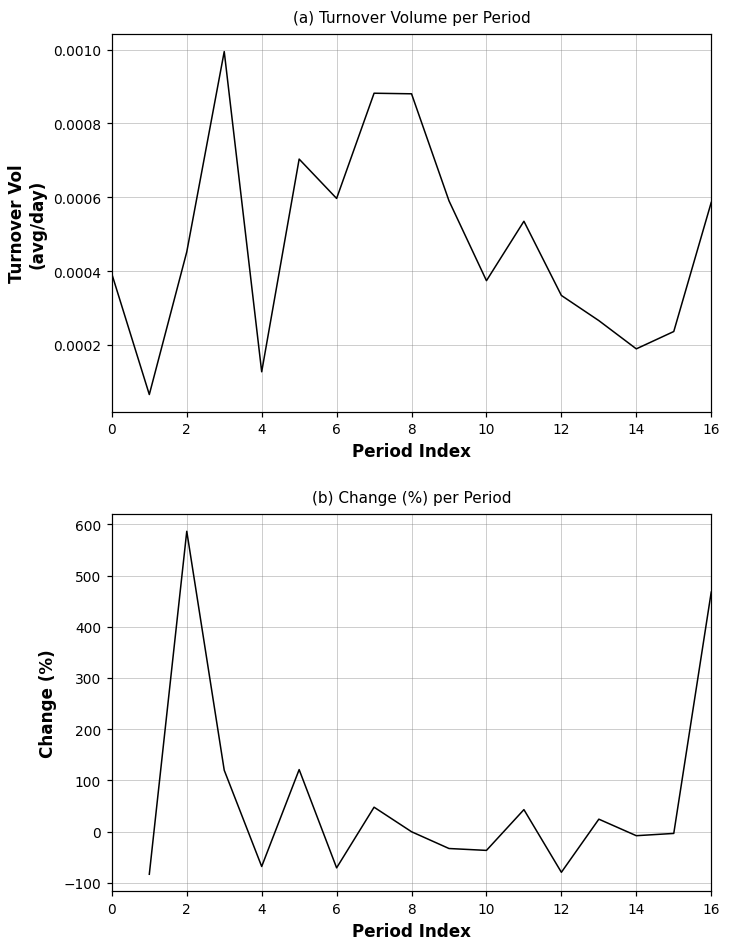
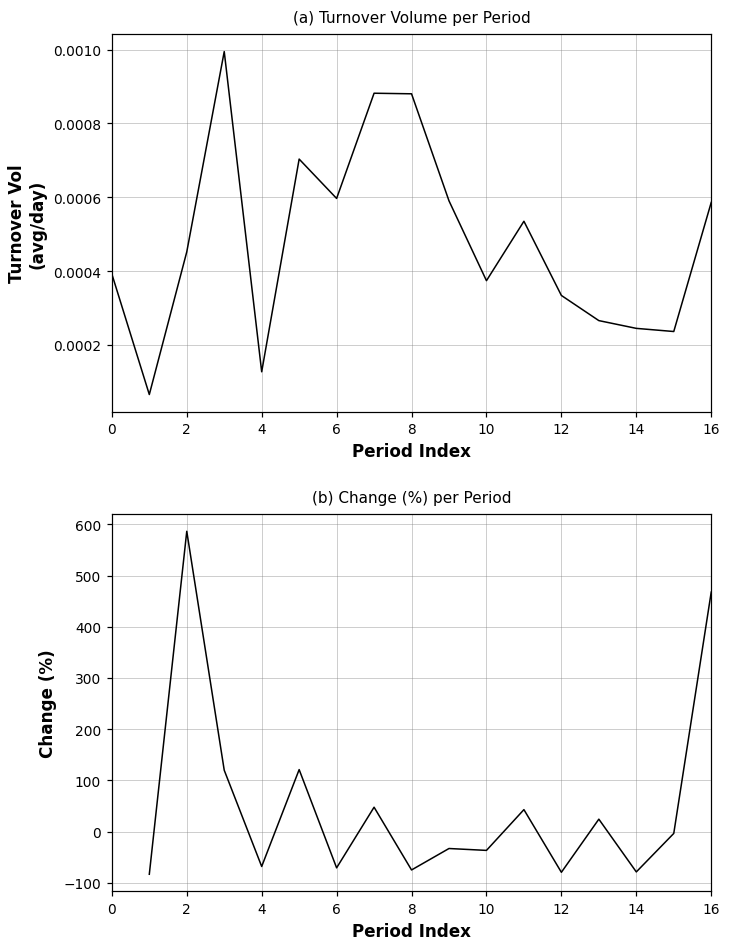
  {
    "(a) Turnover Volume per Period": {
      "0": 0.00039,
      "2": 0.00045,
      "4": 0.00013,
      "6": 0.00060,
      "8": 0.00088,
      "10": 0.00037,
      "12": 0.00033,
-     "14": 0.00019,
+     "14": 0.00024,
      "16": 0.00059
    },
    "(b) Change (%) per Period": {
      "2": 590,
      "4": -70,
      "6": -70,
-     "8": 0,
+     "8": -70,
      "10": -40,
      "12": -80,
-     "14": -10,
+     "14": -80,
      "16": 470
    }
  }
